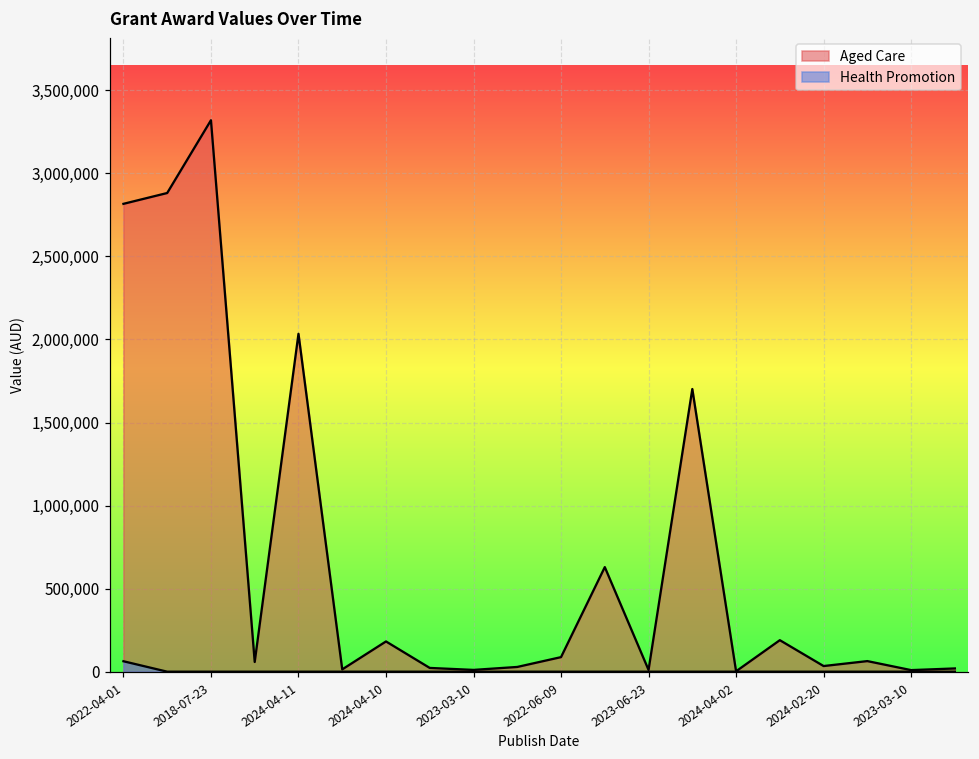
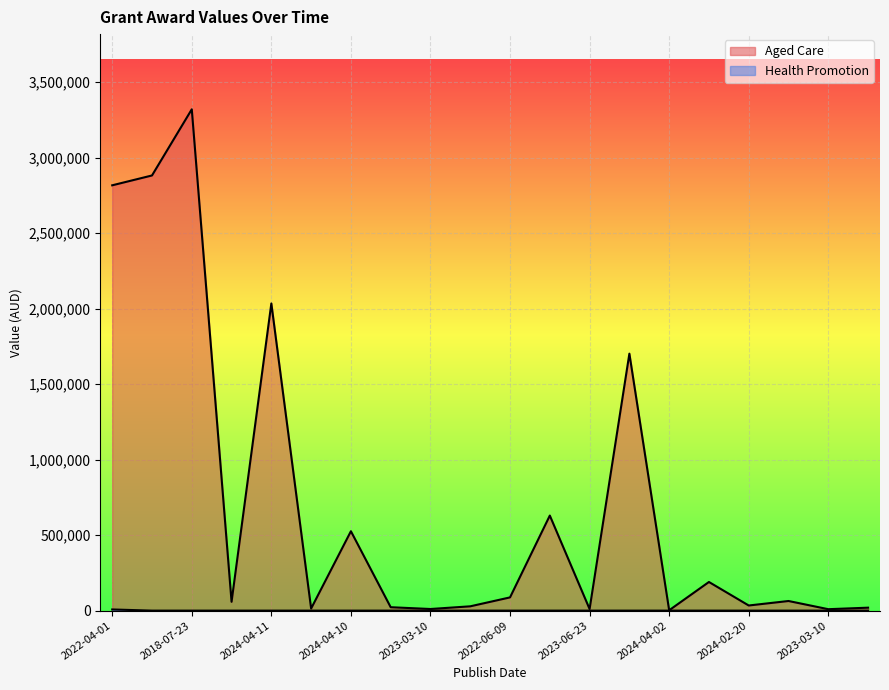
  {
    "Aged Care": {
      "2022-04-01": "2,820,000",
      "2024-04-11": "2,030,000",
-     "2024-04-10": "180,000",
+     "2024-04-10": "530,000",
      "2022-06-09": "90,000"
    },
    "Health Promotion": {
-     "2022-04-01": "60,000",
+     "2022-04-01": "10,000",
      "2024-04-11": "0",
      "2024-04-10": "0",
      "2022-06-09": "0"
    }
  }
